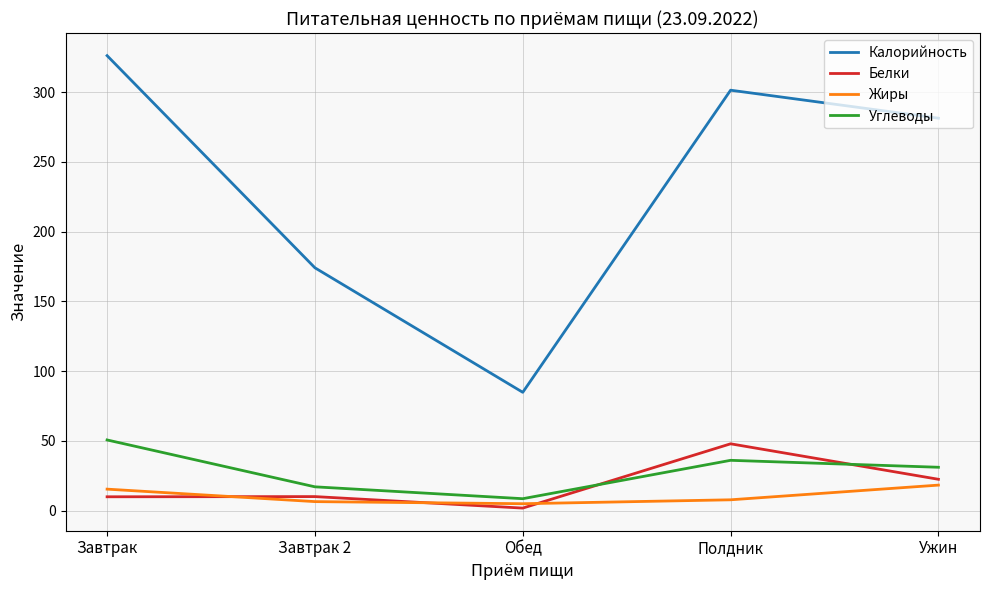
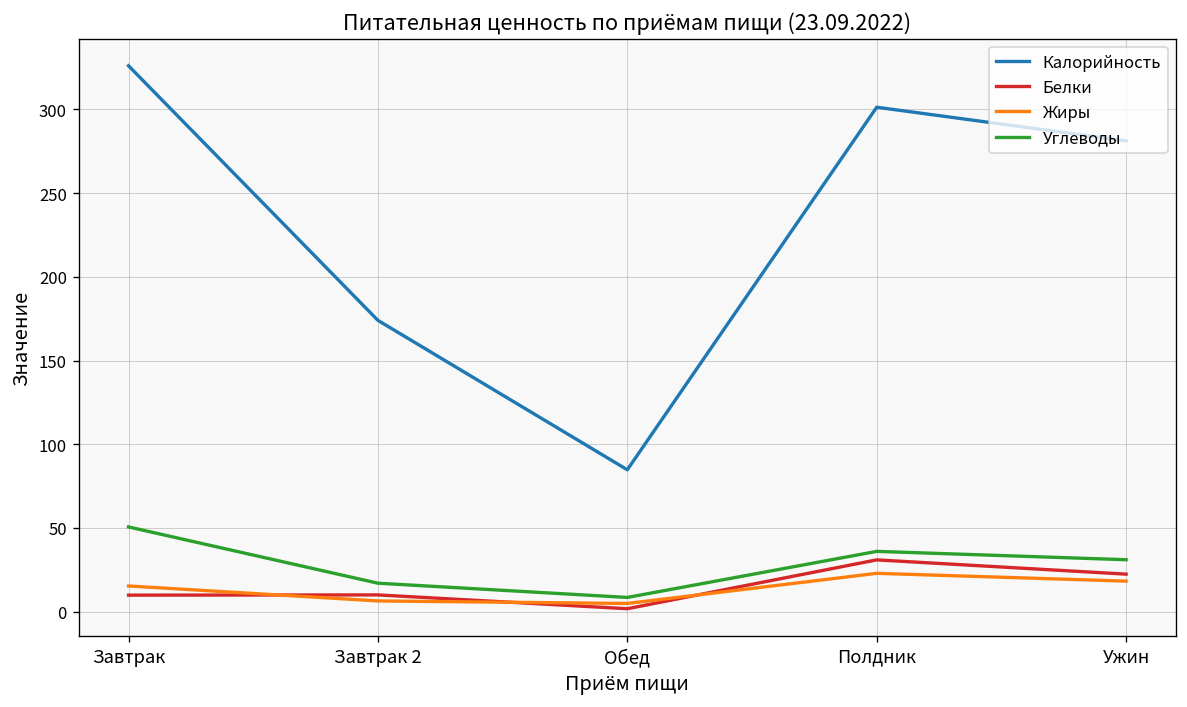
  {
    "Калорийность": {
      "Завтрак": 326,
      "Завтрак 2": 174,
      "Обед": 85,
      "Полдник": 301
    },
    "Белки": {
      "Завтрак": 10,
      "Завтрак 2": 10,
      "Обед": 2,
-     "Полдник": 48,
+     "Полдник": 31,
      "Ужин": 22
    },
    "Жиры": {
      "Завтрак": 15,
      "Завтрак 2": 6,
      "Обед": 5,
-     "Полдник": 8,
+     "Полдник": 23,
      "Ужин": 18
    },
    "Углеводы": {
      "Завтрак": 51,
      "Завтрак 2": 17,
      "Обед": 8,
      "Полдник": 36,
      "Ужин": 31
    }
  }
